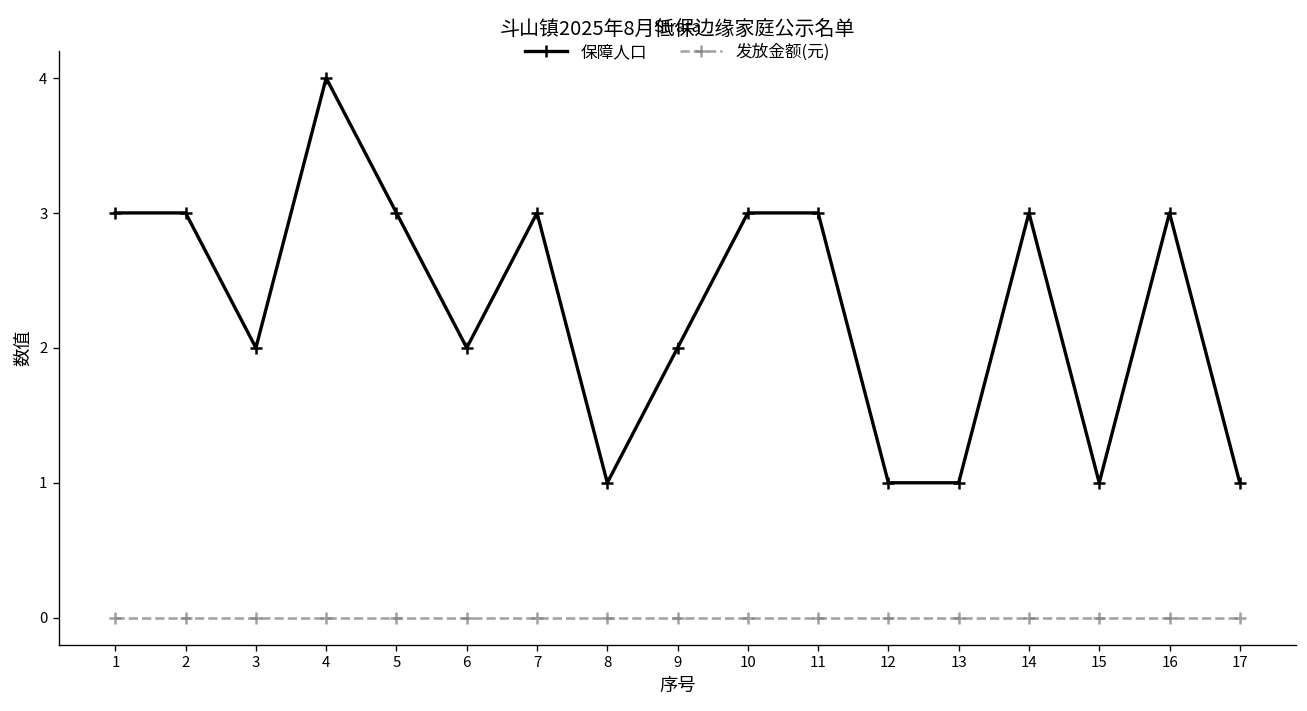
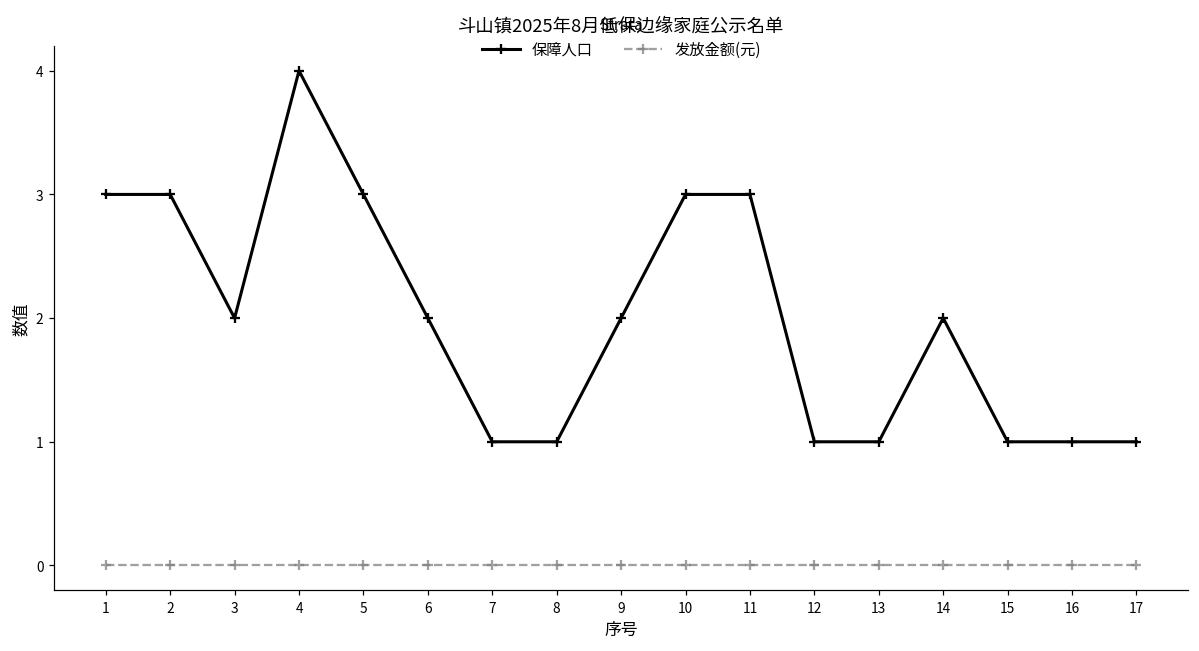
  {
    "保障人口": {
      "1": 3,
      "2": 3,
      "3": 2,
      "4": 4,
      "5": 3,
      "6": 2,
-     "7": 3,
+     "7": 1,
      "8": 1,
      "9": 2,
      "10": 3,
      "11": 3,
      "12": 1,
      "13": 1,
-     "14": 3,
+     "14": 2,
      "15": 1,
-     "16": 3,
+     "16": 1,
      "17": 1
    },
    "发放金额(元)": {
      "1": 0,
      "2": 0,
      "3": 0,
      "4": 0,
      "5": 0,
      "6": 0,
      "7": 0,
      "8": 0,
      "9": 0,
      "10": 0,
      "11": 0,
      "12": 0,
      "13": 0,
      "14": 0,
      "15": 0,
      "16": 0,
      "17": 0
    }
  }
